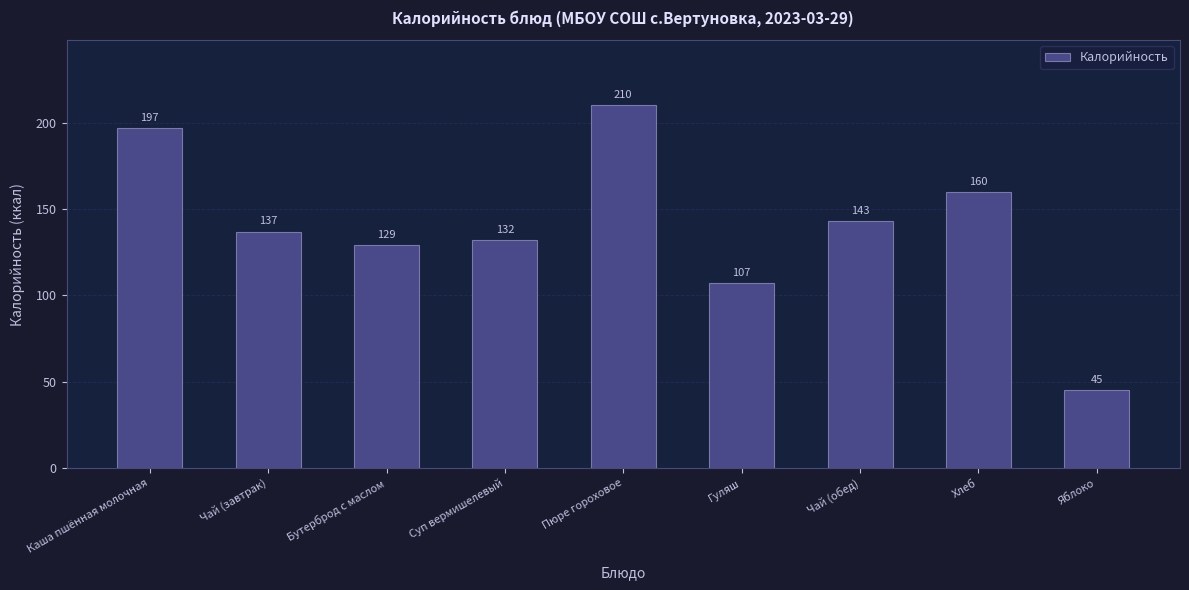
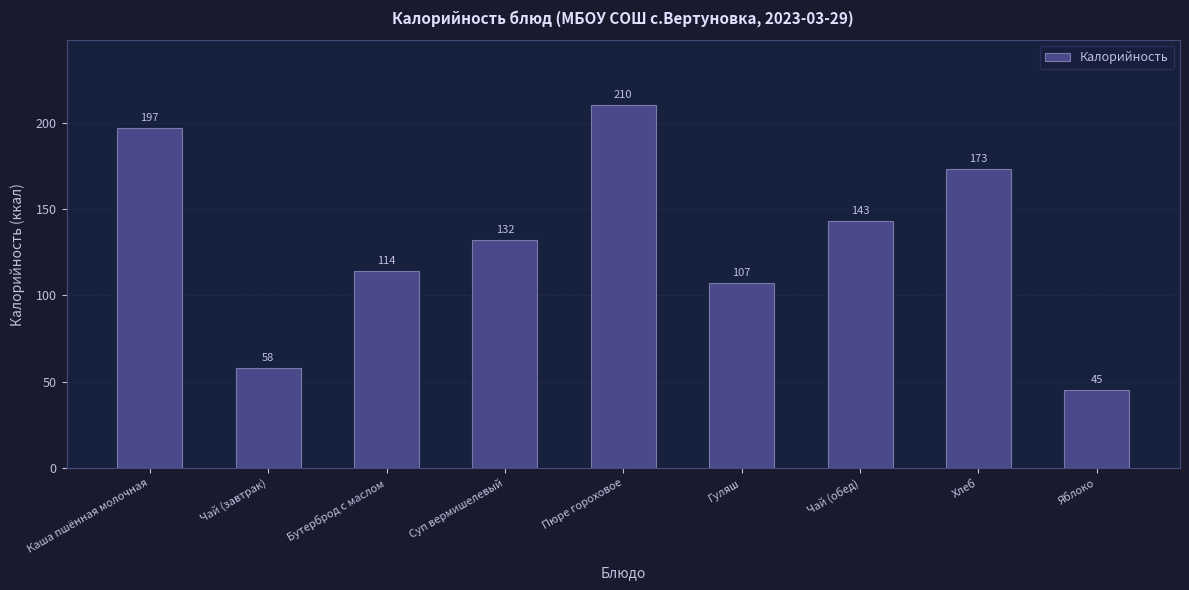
  {
    "Каша пшённая молочная": 197,
-   "Чай (завтрак)": 137,
-   "Бутерброд с маслом": 129,
+   "Чай (завтрак)": 58,
+   "Бутерброд с маслом": 114,
    "Суп вермишелевый": 132,
    "Пюре гороховое": 210,
    "Гуляш": 107,
    "Чай (обед)": 143,
-   "Хлеб": 160,
+   "Хлеб": 173,
    "Яблоко": 45
  }
